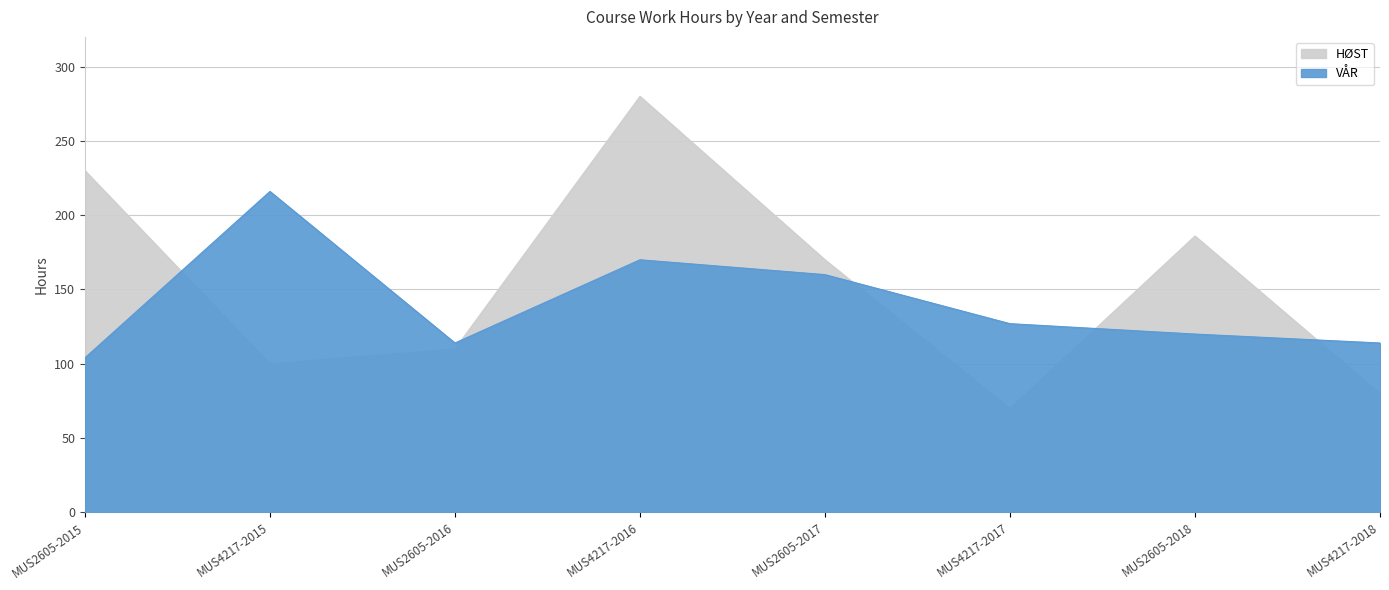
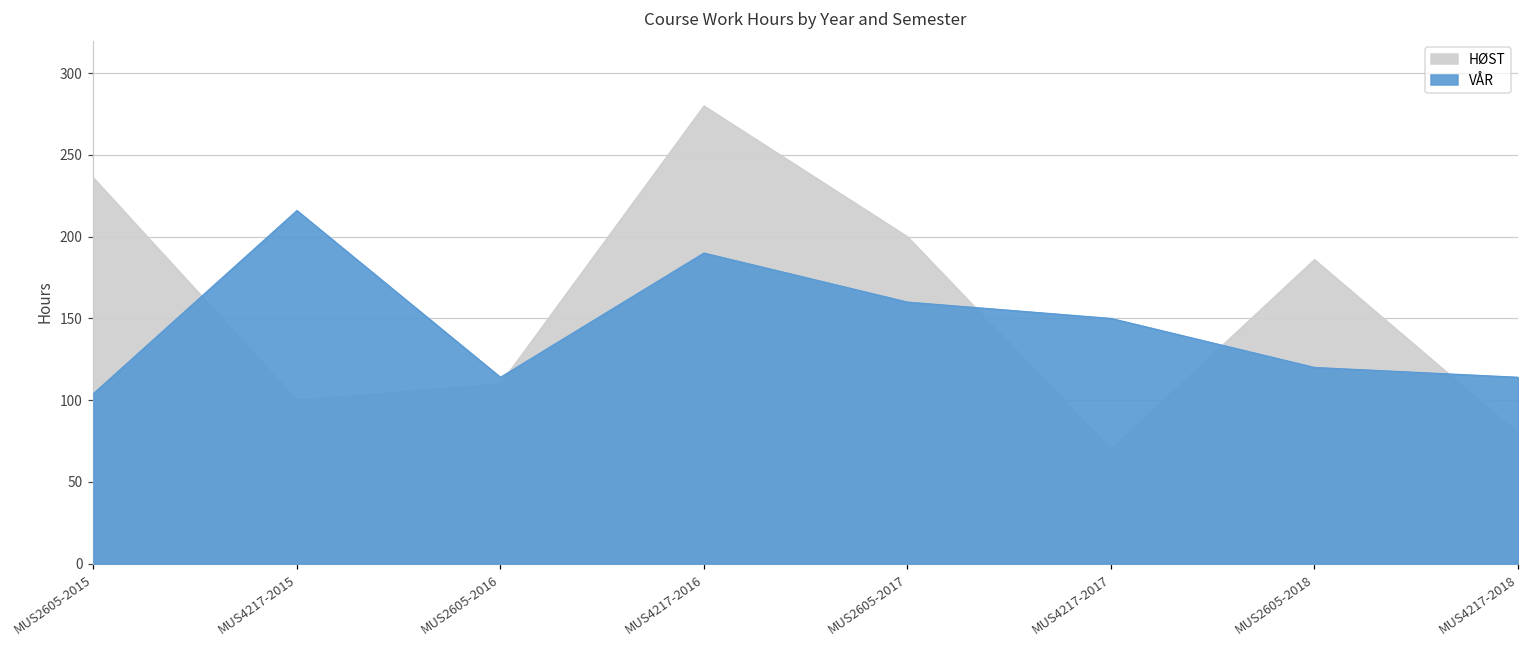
  {
    "HØST": {
-     "MUS2605-2015": 230,
+     "MUS2605-2015": 236,
      "MUS4217-2015": 100,
      "MUS2605-2016": 110,
      "MUS4217-2016": 280,
-     "MUS2605-2017": 170,
+     "MUS2605-2017": 200,
      "MUS4217-2017": 70,
      "MUS2605-2018": 186,
      "MUS4217-2018": 80
    },
    "VÅR": {
      "MUS2605-2015": 104,
      "MUS4217-2015": 216,
      "MUS2605-2016": 114,
-     "MUS4217-2016": 170,
+     "MUS4217-2016": 190,
      "MUS2605-2017": 160,
-     "MUS4217-2017": 127,
+     "MUS4217-2017": 150,
      "MUS2605-2018": 120,
      "MUS4217-2018": 114
    }
  }
